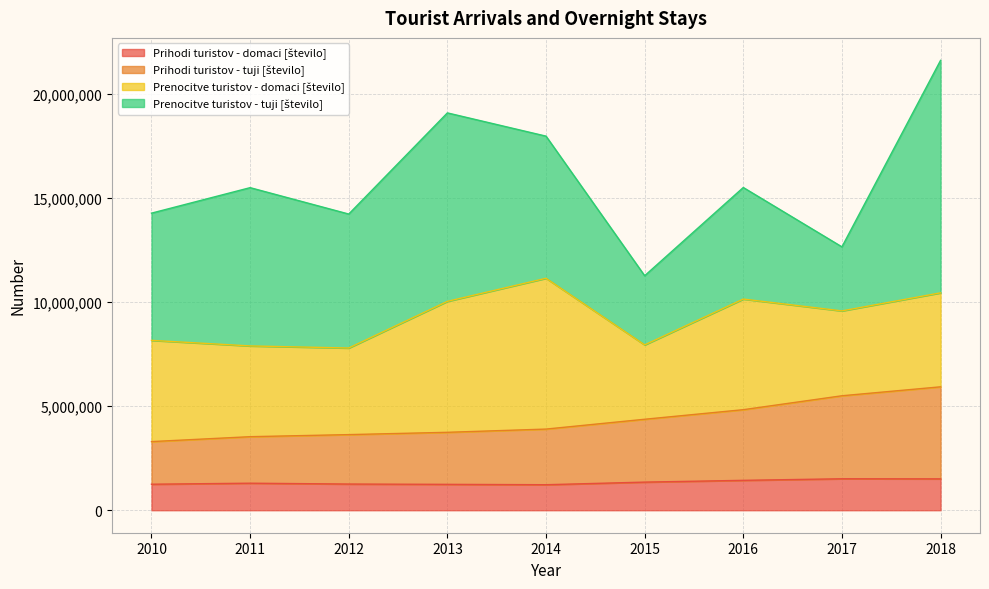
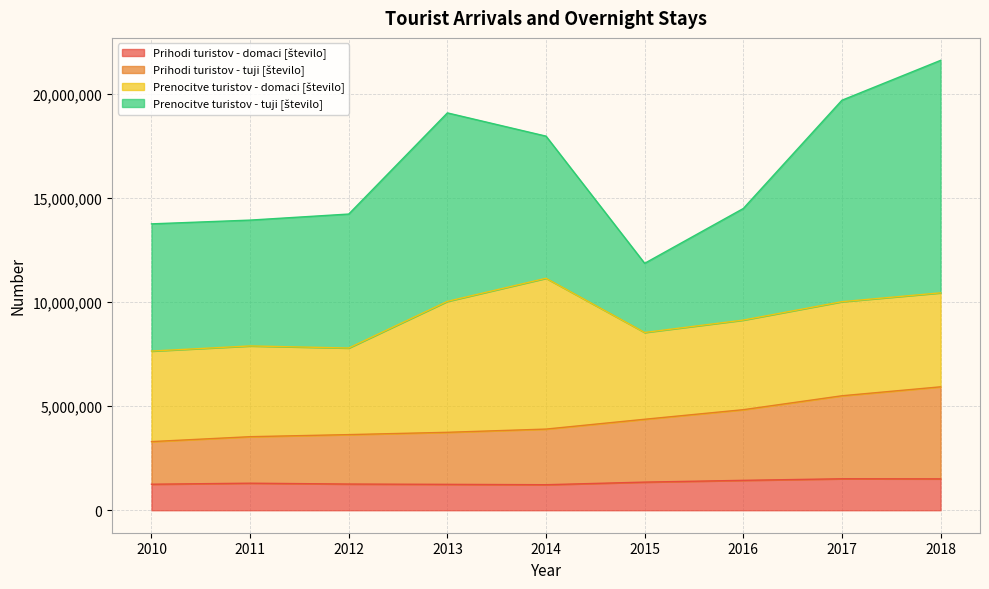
  {
    "Prenocitve turistov - domaci [število]": {
-     "2010": "4,900,000",
+     "2010": "4,400,000",
      "2011": "4,400,000",
      "2012": "4,200,000",
      "2013": "6,300,000",
      "2014": "7,300,000",
-     "2015": "3,600,000",
-     "2016": "5,300,000",
-     "2017": "4,100,000",
+     "2015": "4,200,000",
+     "2016": "4,300,000",
+     "2017": "4,500,000",
      "2018": "4,500,000"
    },
    "Prenocitve turistov - tuji [število]": {
      "2010": "6,100,000",
-     "2011": "7,600,000",
+     "2011": "6,000,000",
      "2012": "6,400,000",
      "2013": "9,100,000",
      "2014": "6,800,000",
      "2015": "3,300,000",
      "2016": "5,400,000",
-     "2017": "3,100,000",
+     "2017": "9,700,000",
      "2018": "11,200,000"
    }
  }
